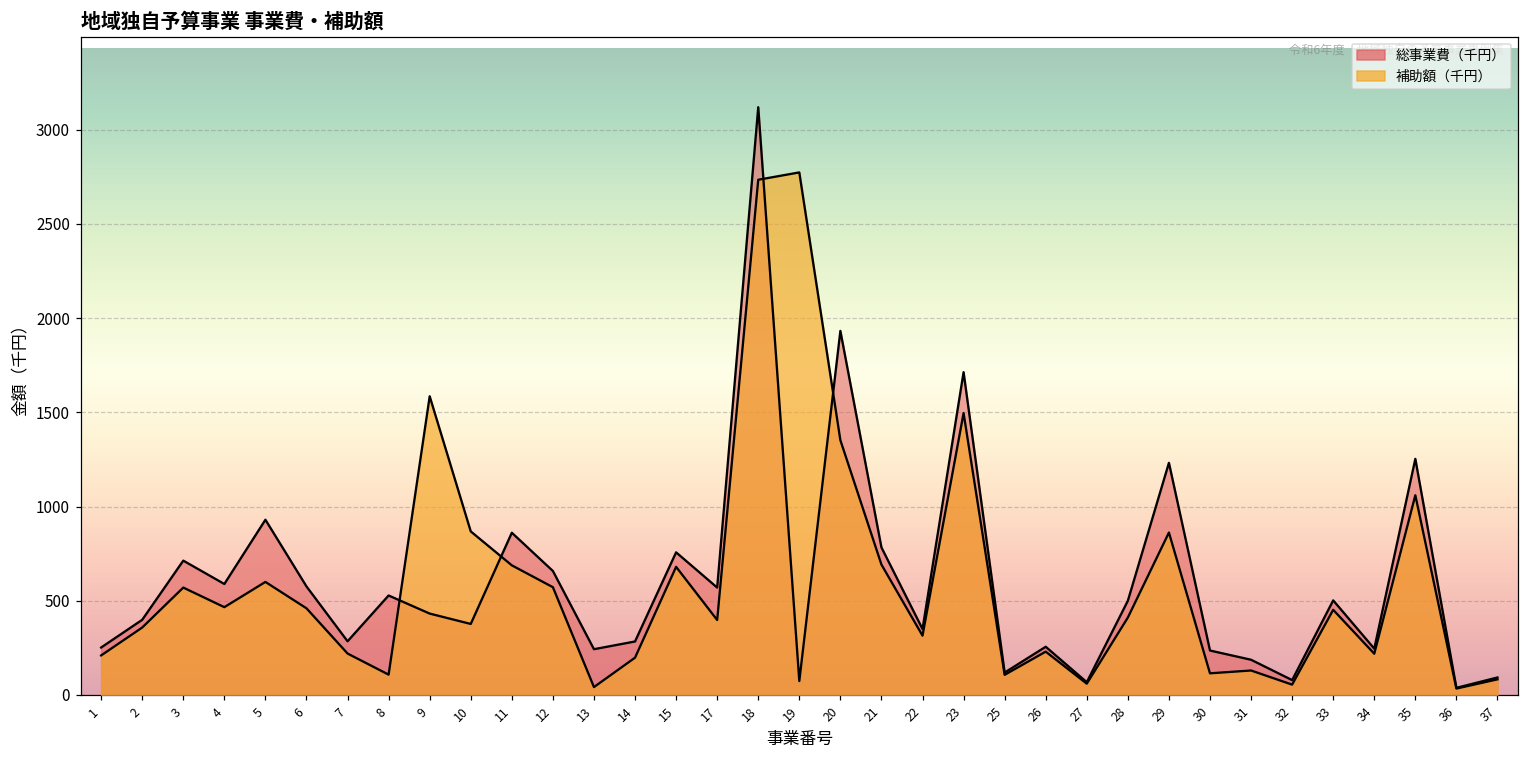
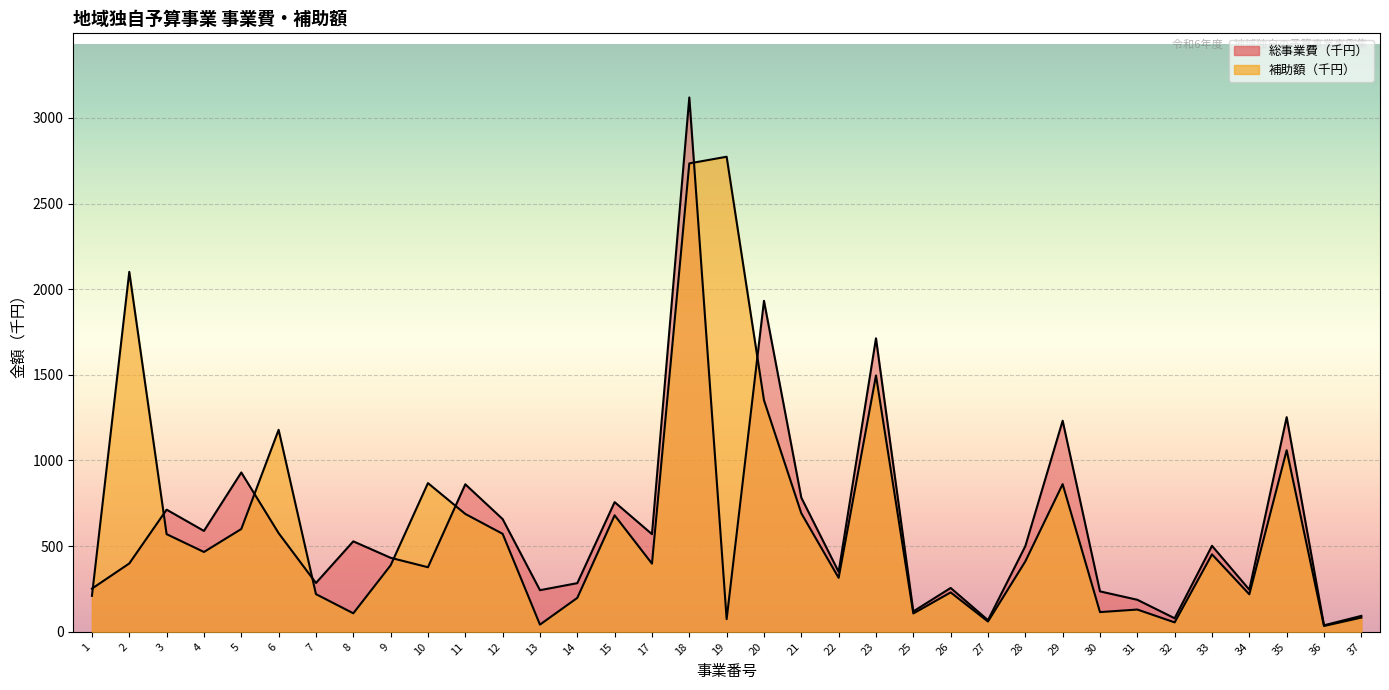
  {
    "総事業費（千円）": {
      "1": 250,
      "2": 400,
      "3": 710,
      "4": 590,
      "5": 930,
      "6": 580,
      "7": 290,
      "8": 530,
      "9": 430,
      "10": 380,
      "11": 860,
      "12": 660,
      "13": 240,
      "14": 280,
      "15": 760,
      "17": 570,
      "18": 3120,
      "19": 70,
      "20": 1930,
      "21": 780,
      "22": 350,
      "23": 1710,
      "26": 260,
      "28": 500,
      "29": 1230,
      "30": 240,
      "31": 190,
      "32": 80,
      "33": 500,
      "34": 250,
      "35": 1250
    },
    "補助額（千円）": {
      "1": 210,
-     "2": 360,
+     "2": 2100,
      "3": 570,
      "4": 470,
      "5": 600,
-     "6": 460,
+     "6": 1180,
      "7": 220,
      "8": 110,
-     "9": 1590,
+     "9": 390,
      "10": 870,
      "11": 690,
      "12": 570,
      "13": 40,
      "14": 200,
      "15": 680,
      "17": 400,
      "18": 2730,
      "19": 2770,
      "20": 1350,
      "21": 690,
      "22": 320,
      "23": 1500,
      "26": 230,
      "28": 410,
      "29": 860,
      "30": 120,
      "31": 130,
      "32": 60,
      "33": 450,
      "34": 220,
      "35": 1060
    }
  }
